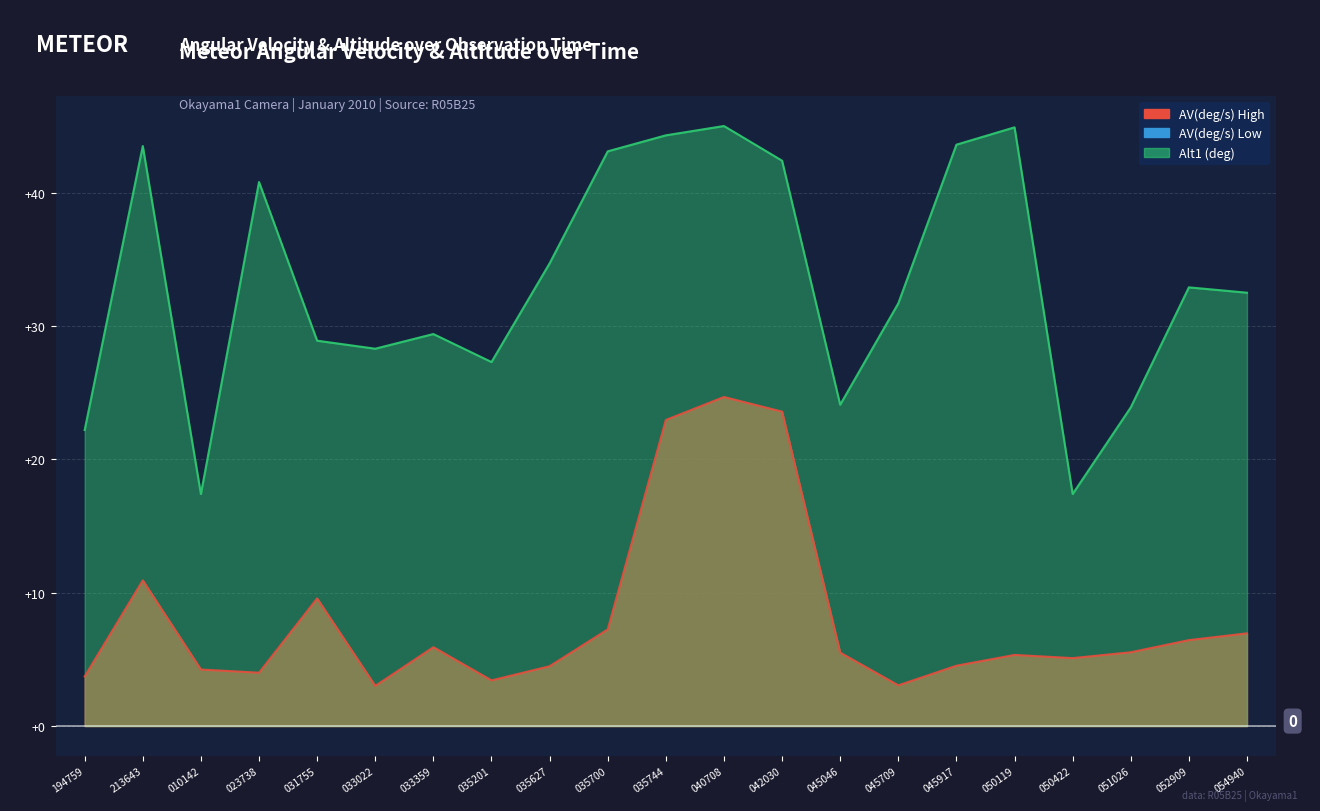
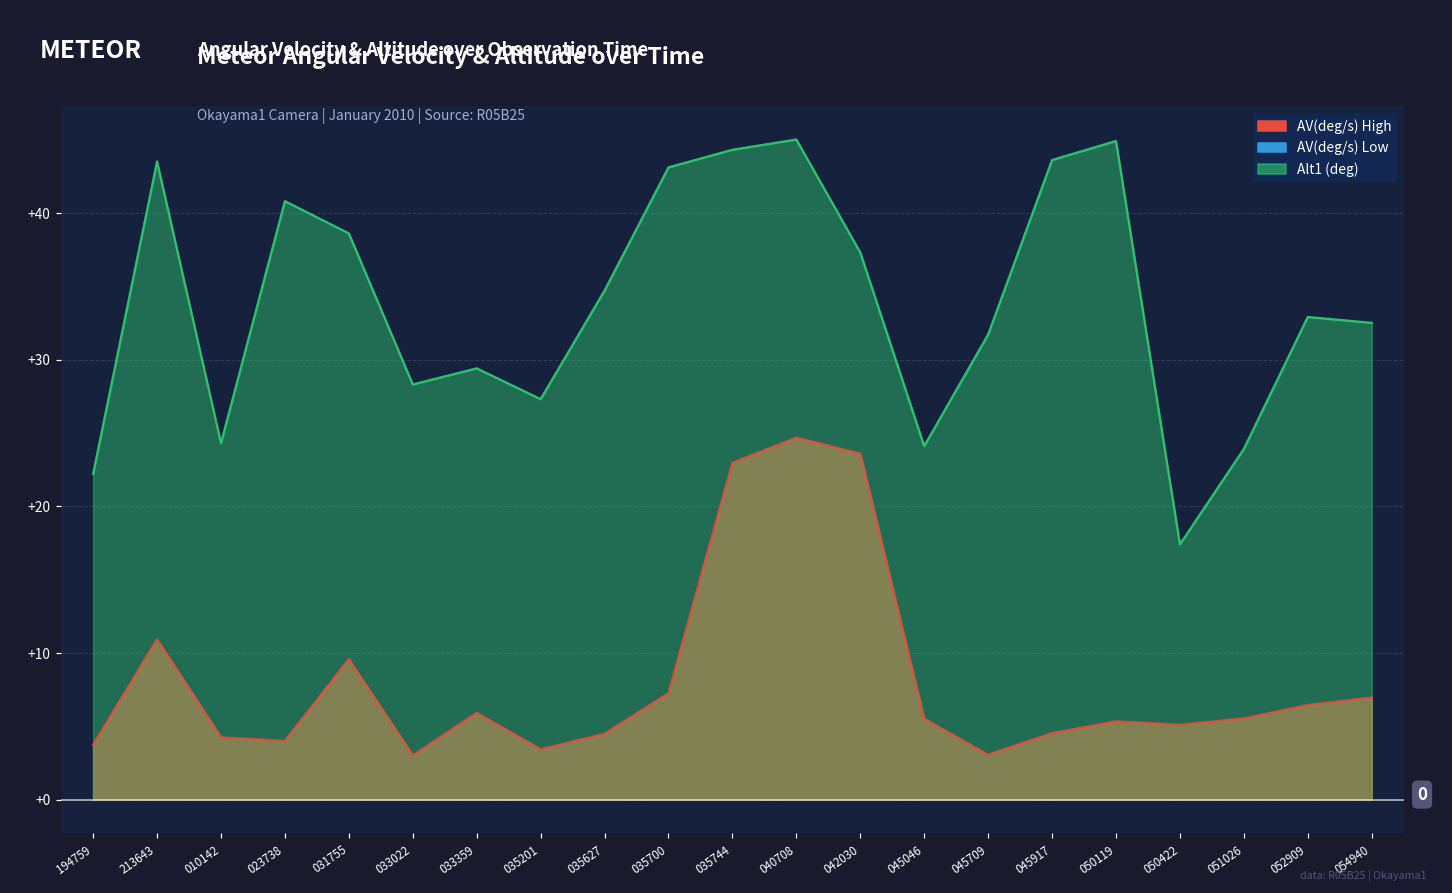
  {
    "Alt1 (deg)": {
      "194759": "+22.2",
      "213643": "+43.5",
-     "010142": "+17.4",
+     "010142": "+24.3",
      "023738": "+40.8",
-     "031755": "+28.9",
+     "031755": "+38.6",
      "033022": "+28.3",
      "033359": "+29.4",
      "035201": "+27.3",
      "035627": "+34.7",
      "035700": "+43.1",
      "035744": "+44.3",
      "040708": "+45.0",
-     "042030": "+42.4",
+     "042030": "+37.3",
      "045046": "+24.1",
      "045709": "+31.7",
      "045917": "+43.6",
      "050119": "+44.9",
      "050422": "+17.4",
      "051026": "+23.9",
      "052909": "+32.9",
      "054940": "+32.5"
    }
  }
